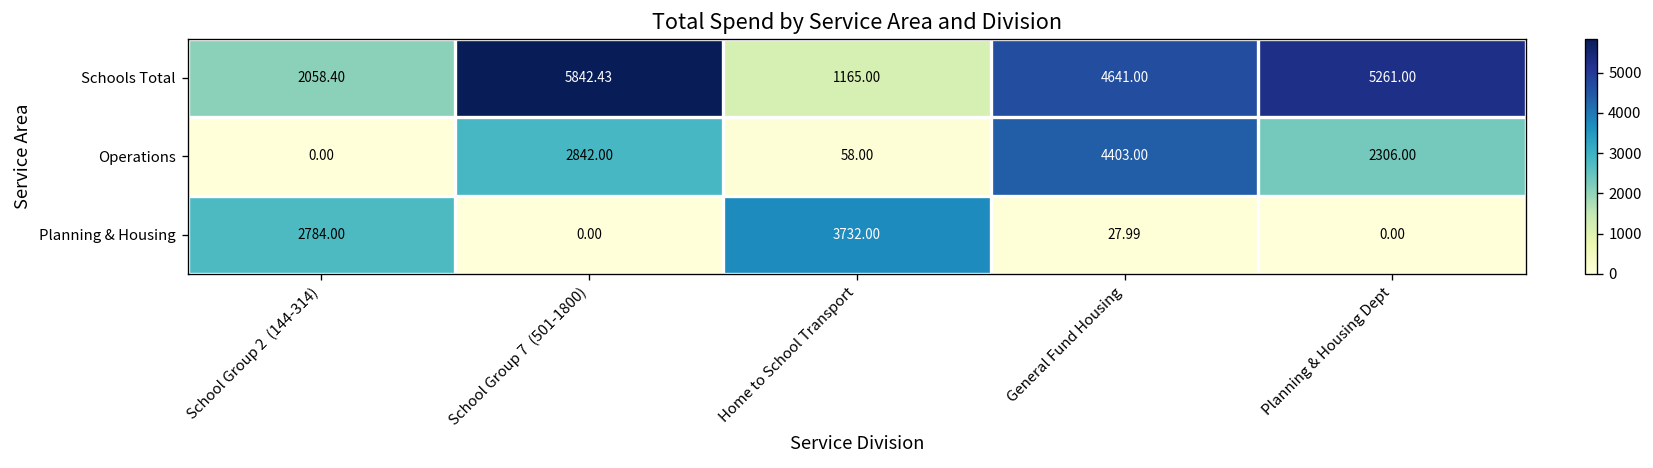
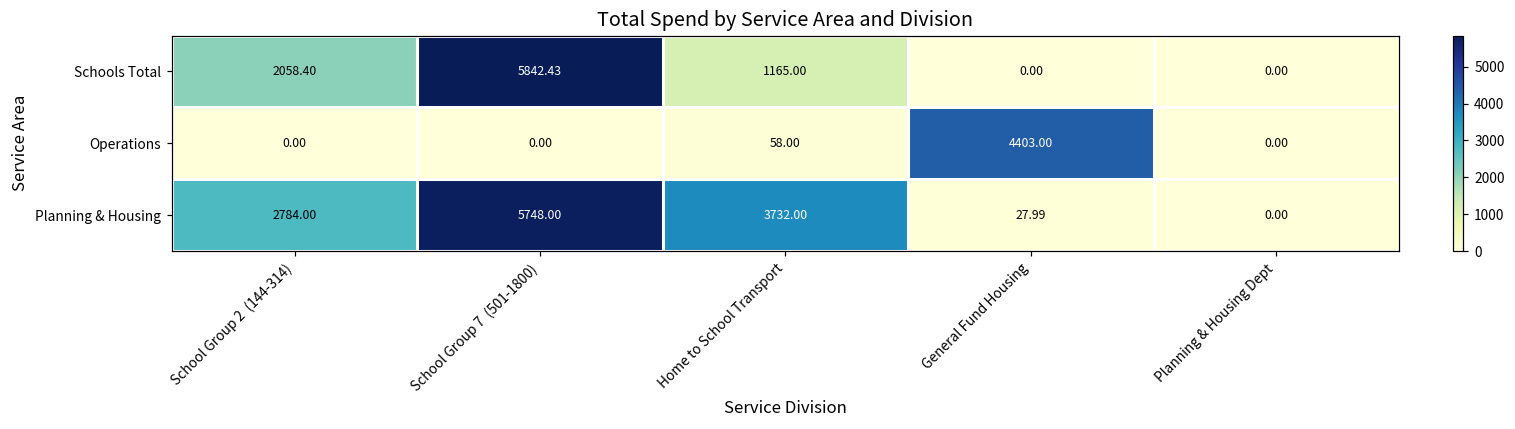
  {
    "Schools Total": {
      "School Group 2 (144-314)": 2058.40,
      "School Group 7 (501-1800)": 5842.43,
      "Home to School Transport": 1165.00,
-     "General Fund Housing": 4641.00,
-     "Planning & Housing Dept": 5261.00
+     "General Fund Housing": 0.00,
+     "Planning & Housing Dept": 0.00
    },
    "Operations": {
      "School Group 2 (144-314)": 0.00,
-     "School Group 7 (501-1800)": 2842.00,
+     "School Group 7 (501-1800)": 0.00,
      "Home to School Transport": 58.00,
      "General Fund Housing": 4403.00,
-     "Planning & Housing Dept": 2306.00
+     "Planning & Housing Dept": 0.00
    },
    "Planning & Housing": {
      "School Group 2 (144-314)": 2784.00,
-     "School Group 7 (501-1800)": 0.00,
+     "School Group 7 (501-1800)": 5748.00,
      "Home to School Transport": 3732.00,
      "General Fund Housing": 27.99,
      "Planning & Housing Dept": 0.00
    }
  }
